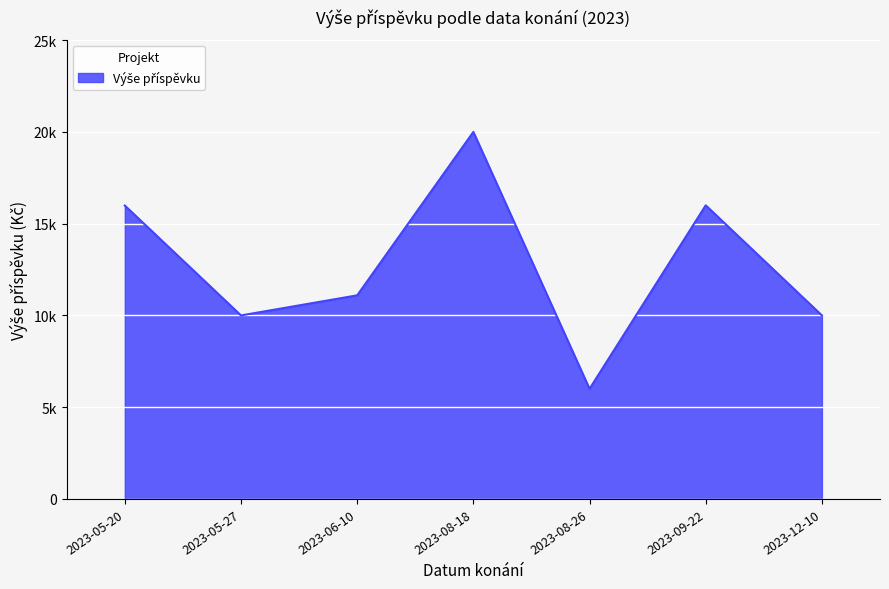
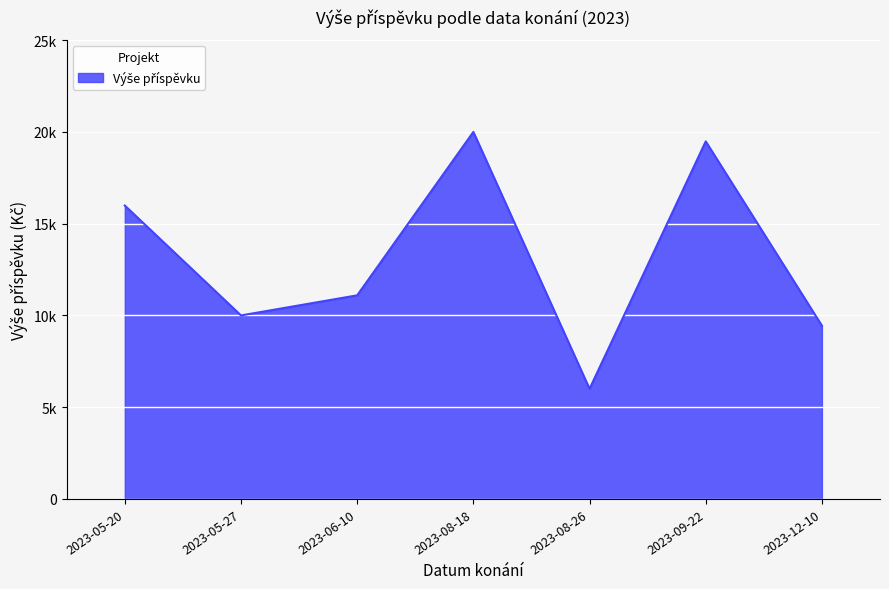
  {
    "2023-05-20": 16000,
    "2023-05-27": 10000,
    "2023-06-10": 11100,
    "2023-08-18": 20000,
    "2023-08-26": 6000,
-   "2023-09-22": 16000,
-   "2023-12-10": 10000
+   "2023-09-22": 19500,
+   "2023-12-10": 9400
  }
